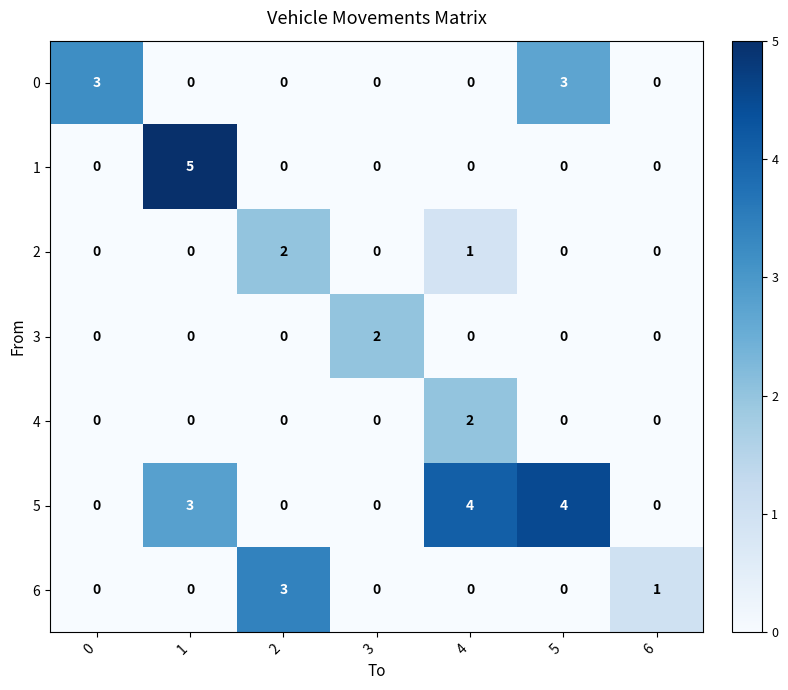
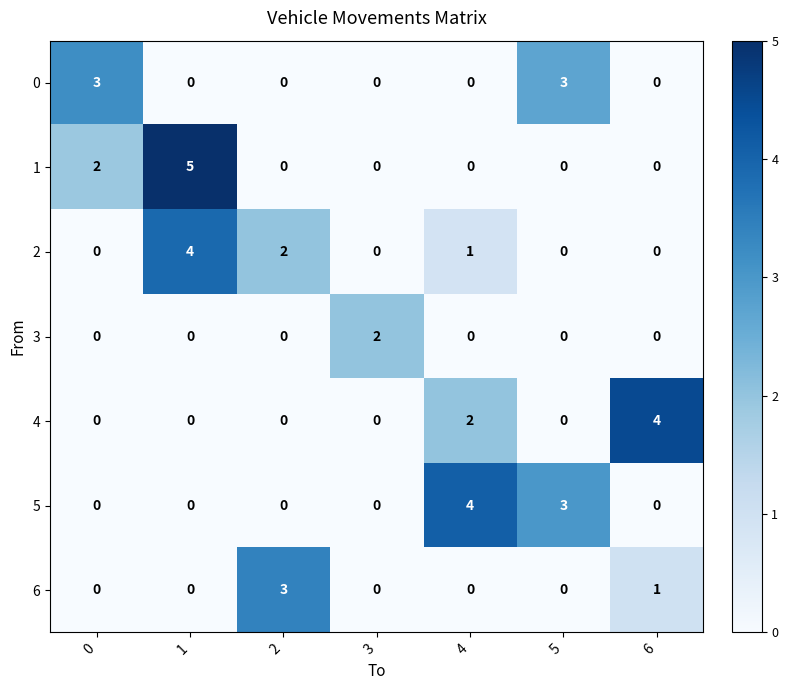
  {
    "0": {
      "0": 3,
      "1": 0,
      "2": 0,
      "3": 0,
      "4": 0,
      "5": 3,
      "6": 0
    },
    "1": {
-     "0": 0,
+     "0": 2,
      "1": 5,
      "2": 0,
      "3": 0,
      "4": 0,
      "5": 0,
      "6": 0
    },
    "2": {
      "0": 0,
-     "1": 0,
+     "1": 4,
      "2": 2,
      "3": 0,
      "4": 1,
      "5": 0,
      "6": 0
    },
    "3": {
      "0": 0,
      "1": 0,
      "2": 0,
      "3": 2,
      "4": 0,
      "5": 0,
      "6": 0
    },
    "4": {
      "0": 0,
      "1": 0,
      "2": 0,
      "3": 0,
      "4": 2,
      "5": 0,
-     "6": 0
+     "6": 4
    },
    "5": {
      "0": 0,
-     "1": 3,
+     "1": 0,
      "2": 0,
      "3": 0,
      "4": 4,
-     "5": 4,
+     "5": 3,
      "6": 0
    },
    "6": {
      "0": 0,
      "1": 0,
      "2": 3,
      "3": 0,
      "4": 0,
      "5": 0,
      "6": 1
    }
  }
